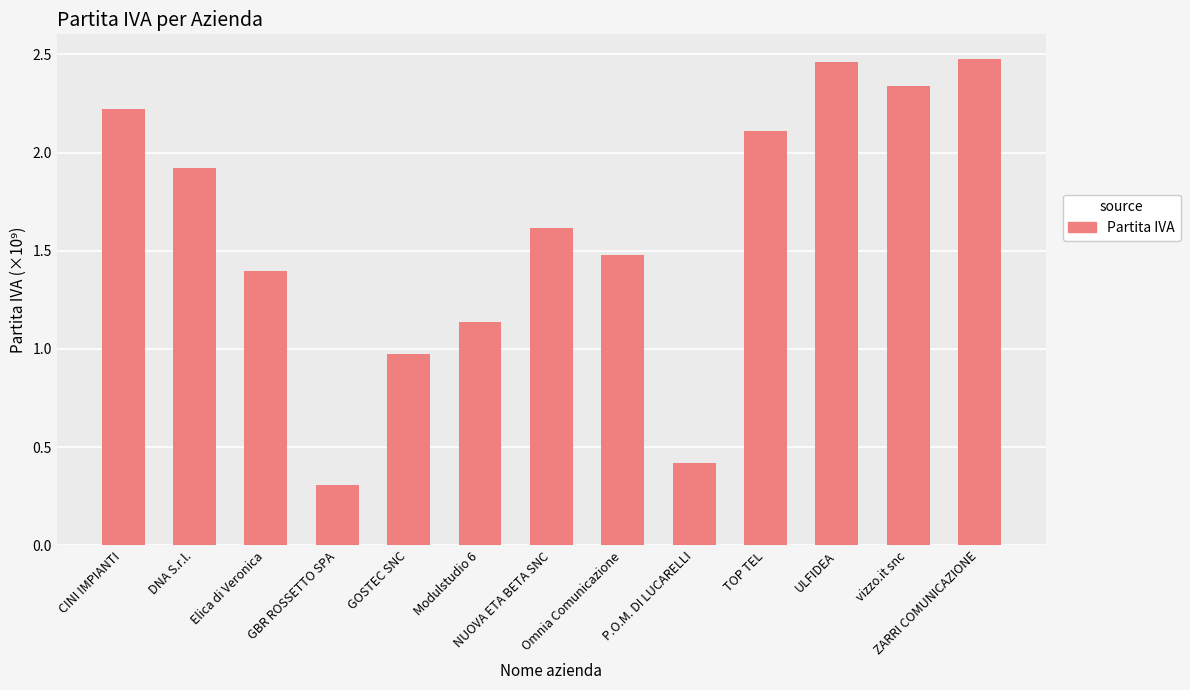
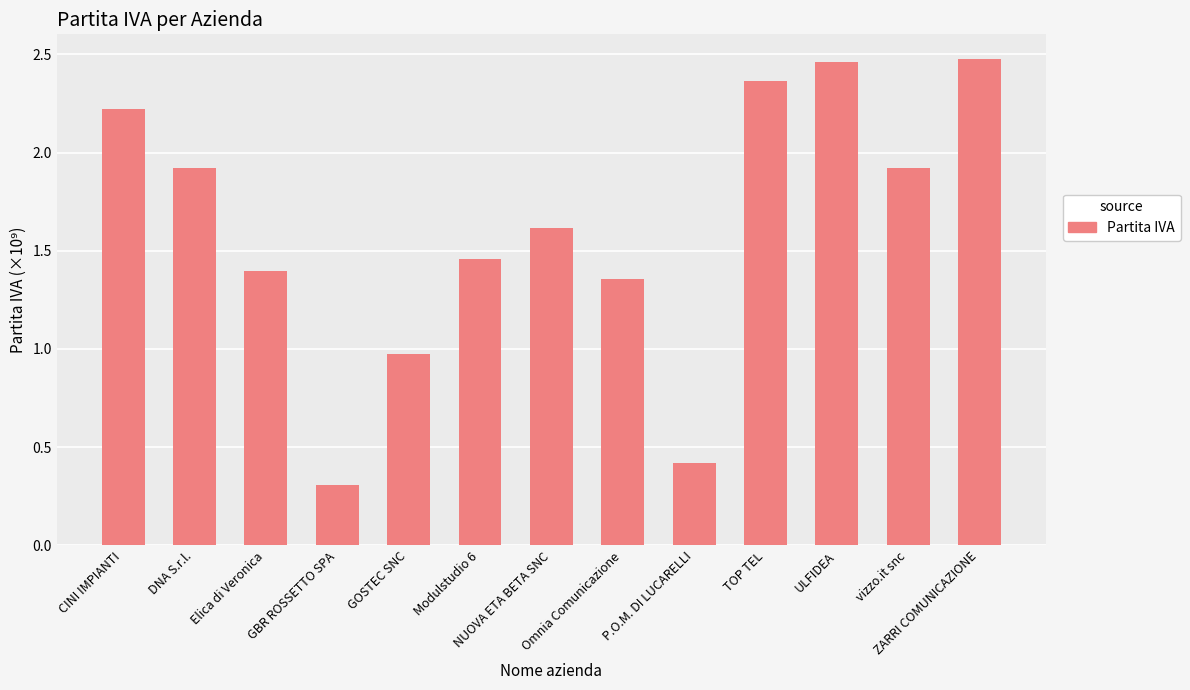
  {
    "CINI IMPIANTI": 2.22,
    "DNA S.r.l.": 1.92,
    "Elica di Veronica": 1.40,
    "GBR ROSSETTO SPA": 0.30,
    "GOSTEC SNC": 0.97,
-   "Modulstudio 6": 1.14,
+   "Modulstudio 6": 1.46,
    "NUOVA ETA BETA SNC": 1.62,
-   "Omnia Comunicazione": 1.48,
+   "Omnia Comunicazione": 1.36,
    "P.O.M. DI LUCARELLI": 0.42,
-   "TOP TEL": 2.11,
+   "TOP TEL": 2.37,
    "ULFIDEA": 2.46,
-   "vizzo.it snc": 2.34,
+   "vizzo.it snc": 1.92,
    "ZARRI COMUNICAZIONE": 2.48
  }
